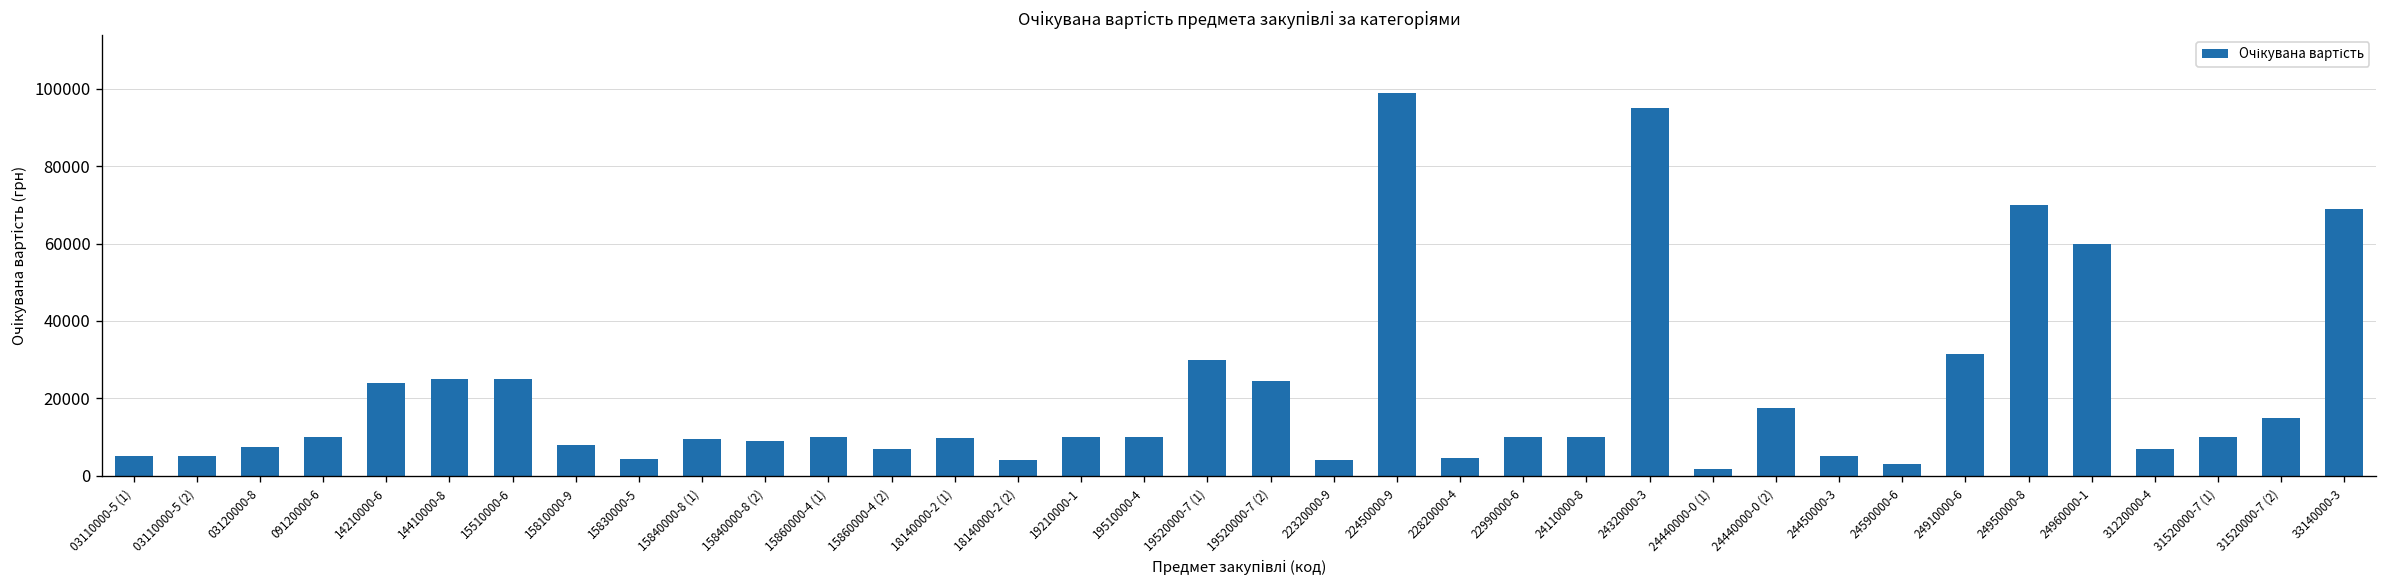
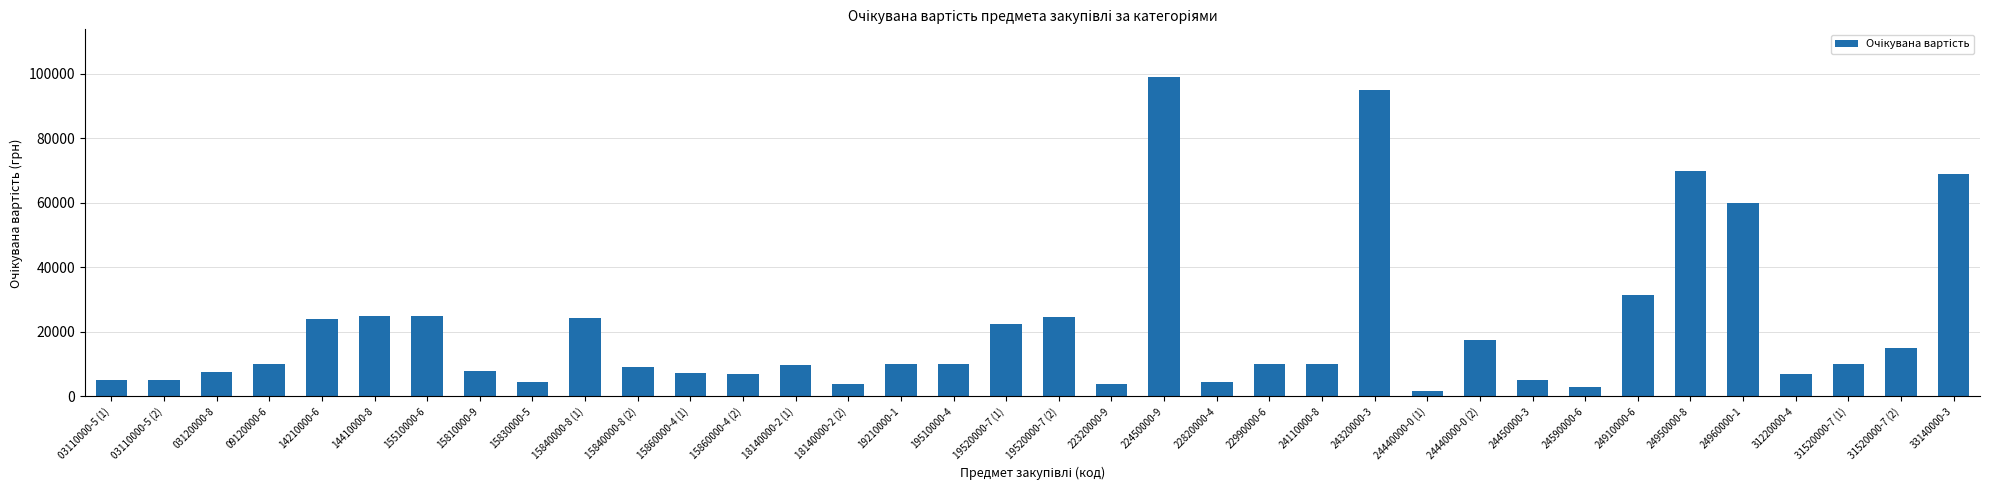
  {
    "03110000-5 (1)": 5000,
    "03110000-5 (2)": 5000,
    "03120000-8": 8000,
    "09120000-6": 10000,
    "14210000-6": 24000,
    "14410000-8": 25000,
    "15510000-6": 25000,
    "15810000-9": 8000,
    "15830000-5": 4000,
-   "15840000-8 (1)": 10000,
+   "15840000-8 (1)": 24000,
    "15840000-8 (2)": 9000,
-   "15860000-4 (1)": 10000,
+   "15860000-4 (1)": 7000,
    "15860000-4 (2)": 7000,
    "18140000-2 (1)": 10000,
    "18140000-2 (2)": 4000,
    "19210000-1": 10000,
    "19510000-4": 10000,
-   "19520000-7 (1)": 30000,
+   "19520000-7 (1)": 22000,
    "19520000-7 (2)": 25000,
    "22320000-9": 4000,
    "22450000-9": 99000,
    "22820000-4": 5000,
    "22990000-6": 10000,
    "24110000-8": 10000,
    "24320000-3": 95000,
    "24440000-0 (1)": 2000,
    "24440000-0 (2)": 18000,
    "24450000-3": 5000,
    "24590000-6": 3000,
    "24910000-6": 32000,
    "24950000-8": 70000,
    "24960000-1": 60000,
    "31220000-4": 7000,
    "31520000-7 (1)": 10000,
    "31520000-7 (2)": 15000,
    "33140000-3": 69000
  }
